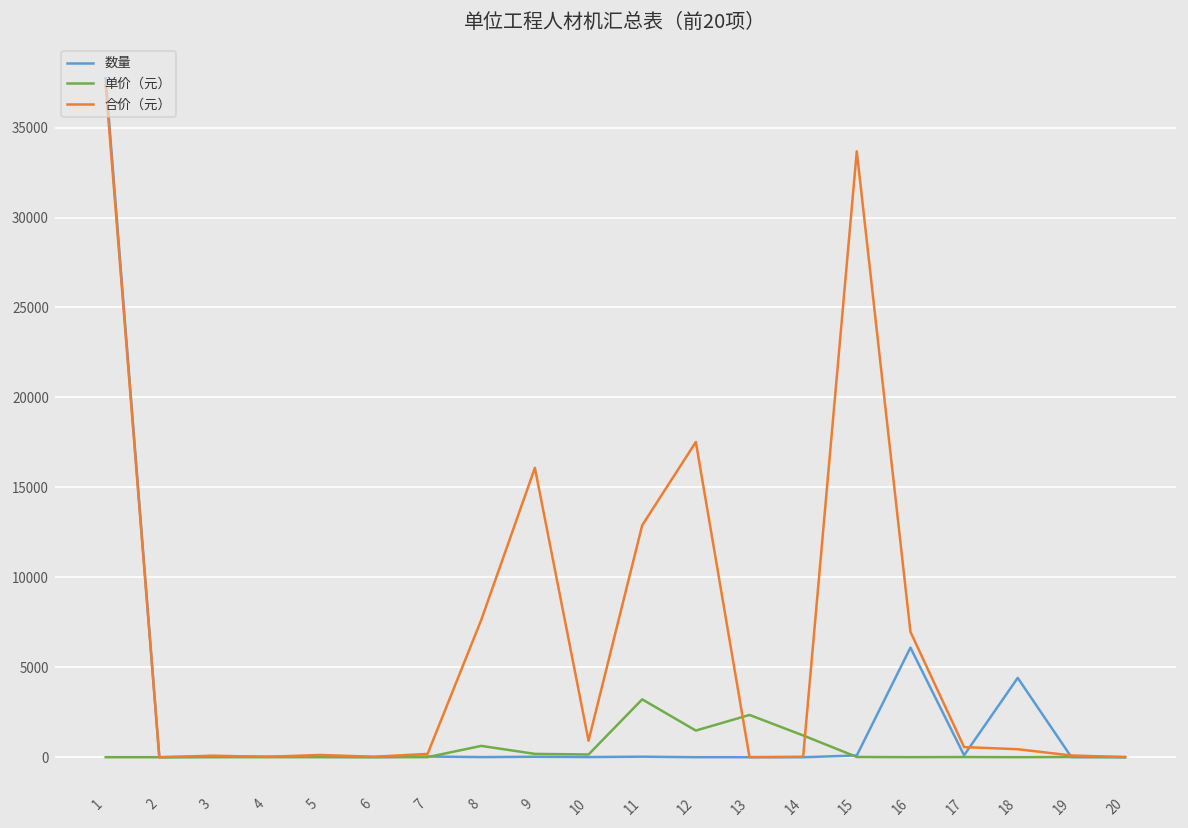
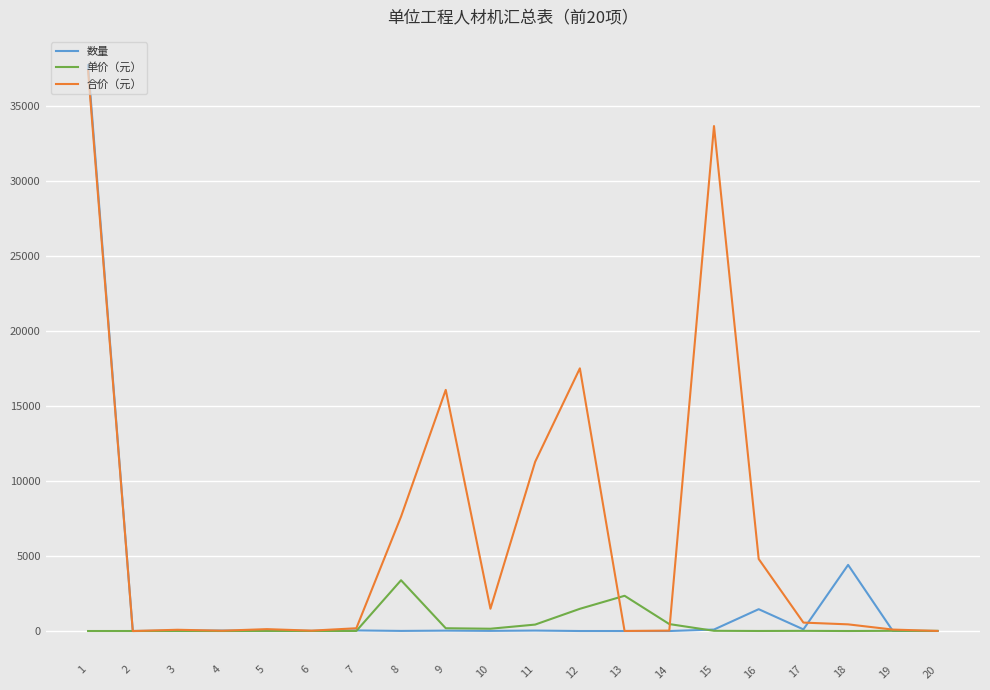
  {
    "数量": {
      "8": 0,
      "11": 0,
      "12": 0,
-     "16": 6100,
+     "16": 1500,
      "18": 4400
    },
    "单价（元）": {
      "1": 0,
-     "8": 600,
-     "11": 3200,
+     "8": 3400,
+     "11": 400,
      "12": 1500,
      "13": 2400,
-     "14": 1200,
+     "14": 500,
      "16": 0,
      "18": 0
    },
    "合价（元）": {
      "8": 7600,
      "9": 16100,
-     "10": 900,
-     "11": 12900,
+     "10": 1500,
+     "11": 11300,
      "12": 17500,
      "15": 33700,
-     "16": 7000,
+     "16": 4800,
      "17": 600,
      "18": 400
    }
  }
